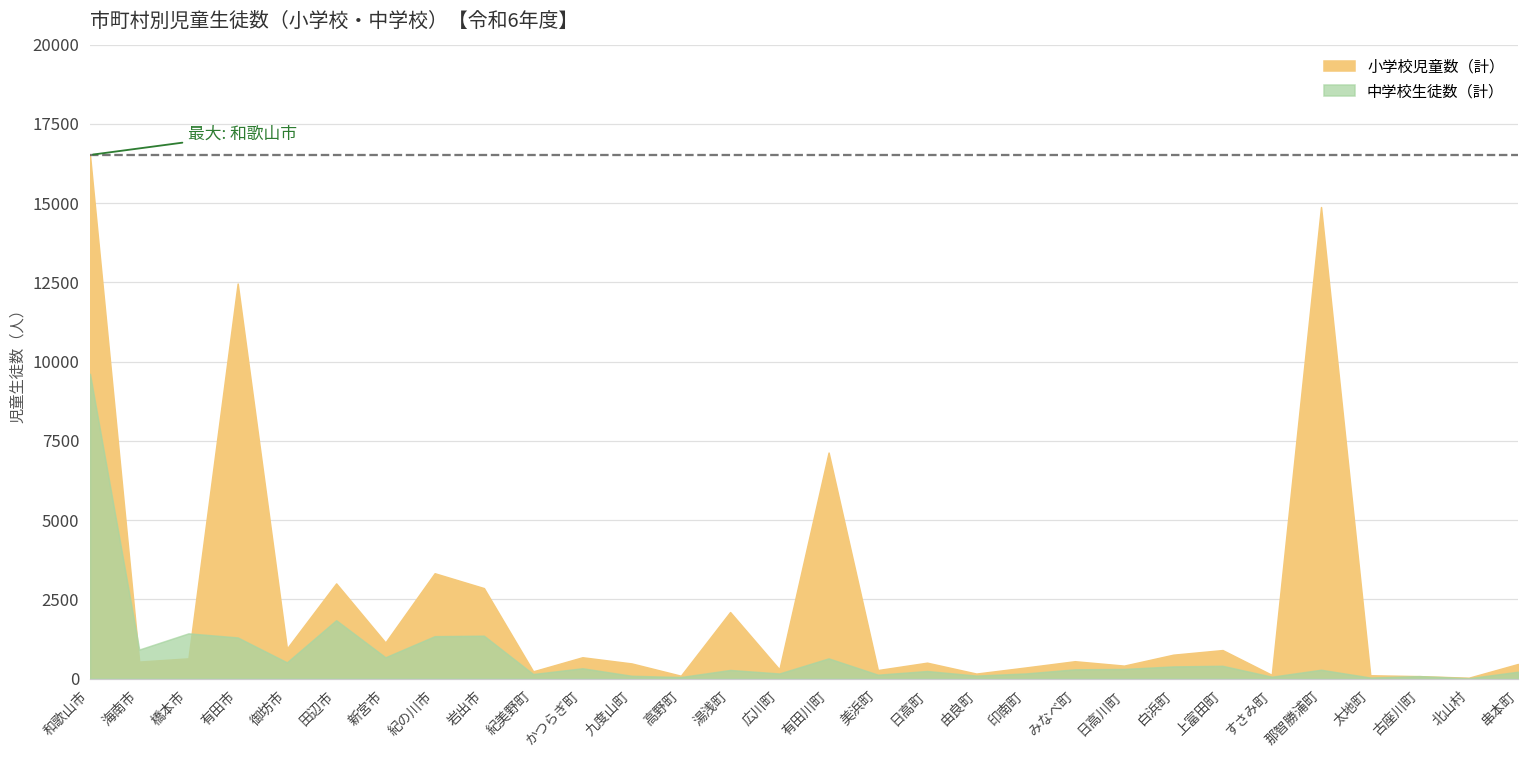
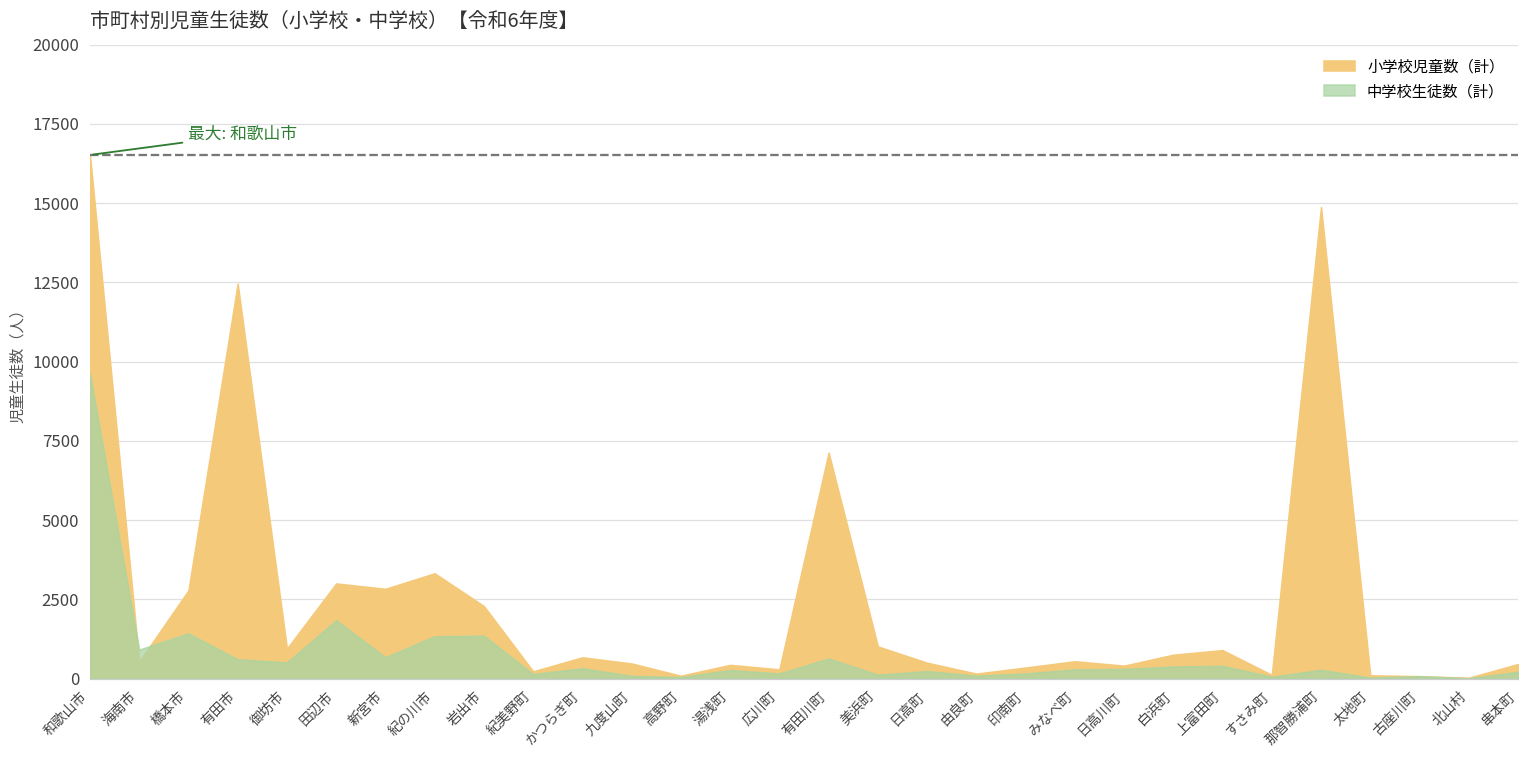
  {
    "小学校児童数（計）": {
      "和歌山市": 16500,
      "海南市": 500,
-     "橋本市": 600,
+     "橋本市": 2800,
      "有田市": 12500,
      "御坊市": 900,
      "田辺市": 3000,
-     "新宮市": 1100,
+     "新宮市": 2800,
      "紀の川市": 3300,
-     "岩出市": 2900,
+     "岩出市": 2300,
      "かつらぎ町": 700,
      "九度山町": 500,
-     "湯浅町": 2100,
+     "湯浅町": 400,
      "広川町": 300,
      "有田川町": 7100,
-     "美浜町": 300,
+     "美浜町": 1000,
      "日高町": 500,
      "印南町": 300,
      "みなべ町": 500,
      "日高川町": 400,
      "白浜町": 800,
      "上富田町": 900,
      "那智勝浦町": 14900,
      "串本町": 500
    },
    "中学校生徒数（計）": {
      "和歌山市": 9600,
      "海南市": 900,
      "橋本市": 1400,
-     "有田市": 1300,
+     "有田市": 600,
      "御坊市": 500,
      "田辺市": 1800,
      "新宮市": 700,
      "紀の川市": 1300,
      "岩出市": 1400,
      "かつらぎ町": 300,
      "九度山町": 100,
      "湯浅町": 300,
      "広川町": 200,
      "有田川町": 600,
      "美浜町": 100,
      "日高町": 200,
      "印南町": 200,
      "みなべ町": 300,
      "日高川町": 300,
      "白浜町": 400,
      "上富田町": 400,
      "那智勝浦町": 300,
      "串本町": 200
    }
  }
